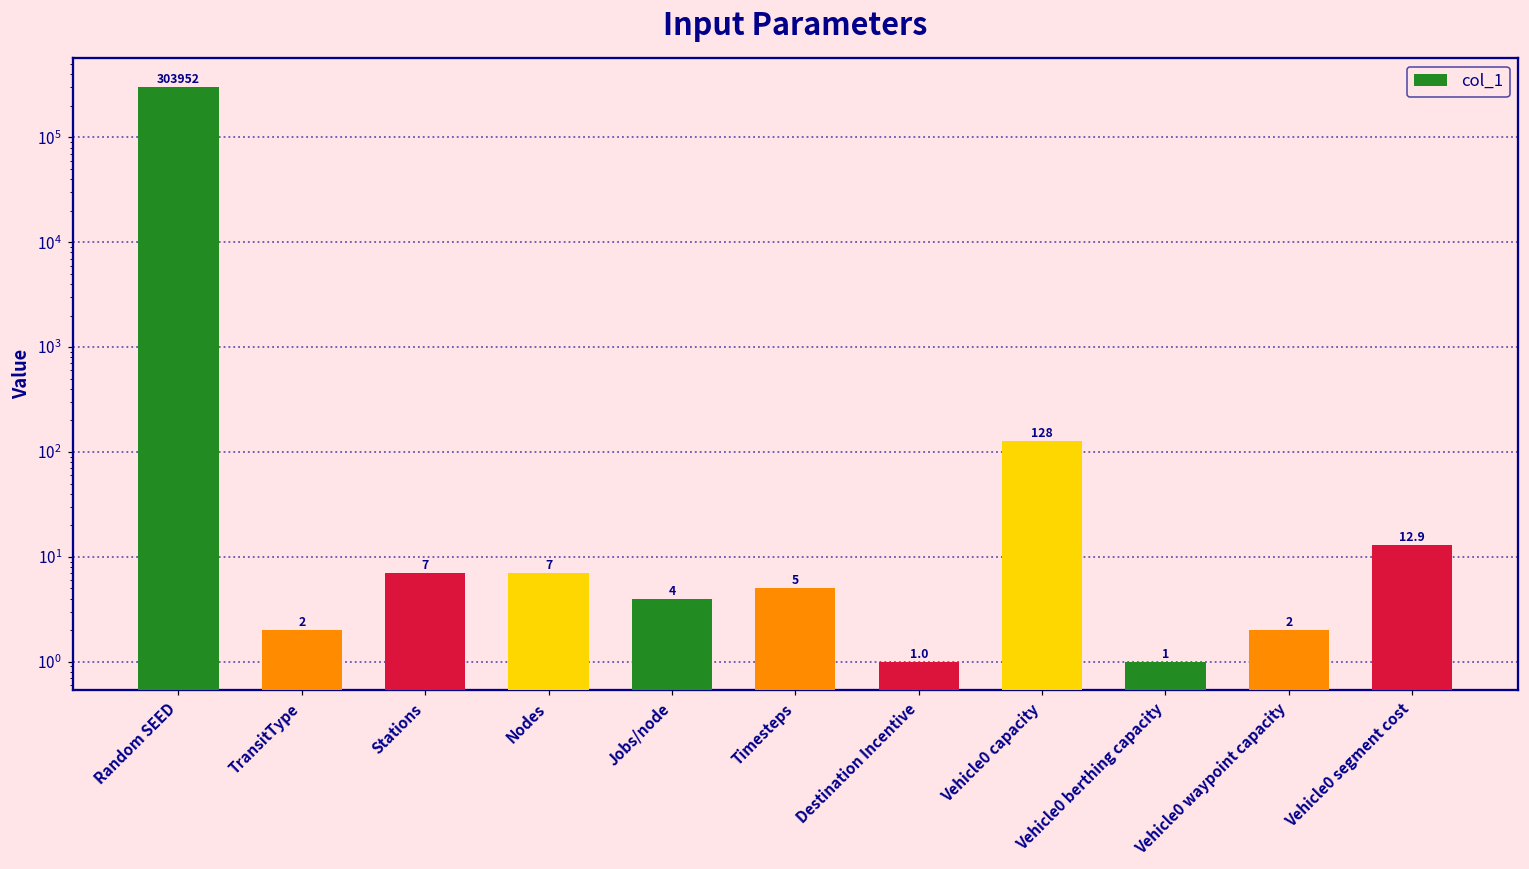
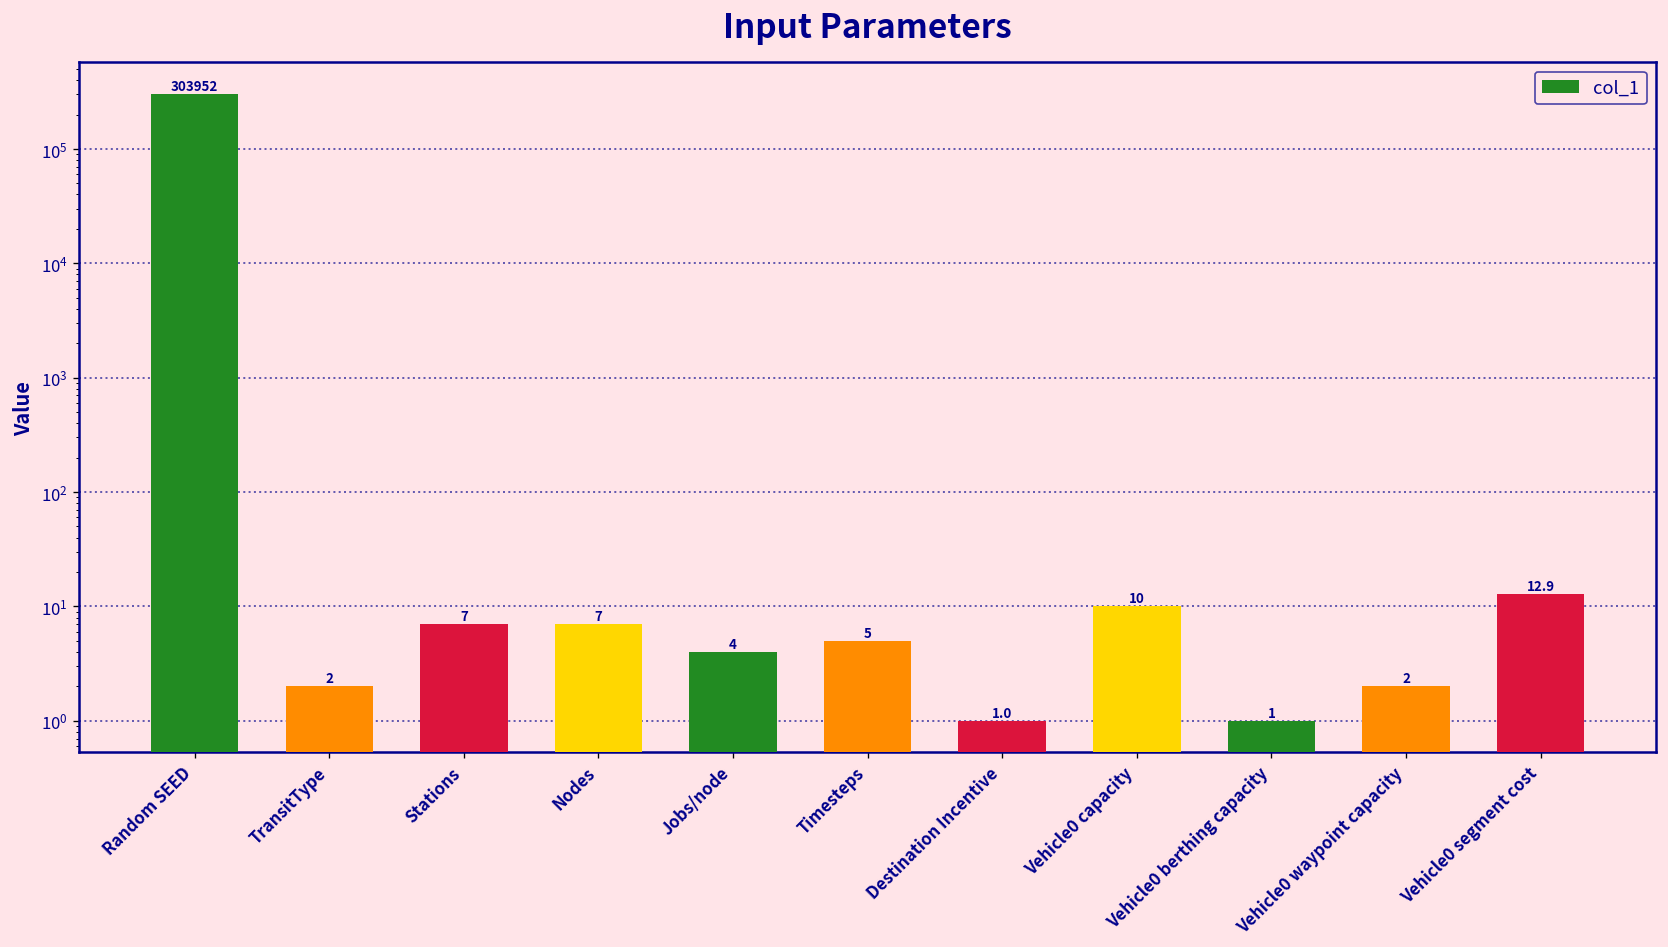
  {
    "Random SEED": 303952,
    "TransitType": 2,
    "Stations": 7,
    "Nodes": 7,
    "Jobs/node": 4,
    "Timesteps": 5,
    "Destination Incentive": 1.0,
-   "Vehicle0 capacity": 128,
+   "Vehicle0 capacity": 10,
    "Vehicle0 berthing capacity": 1,
    "Vehicle0 waypoint capacity": 2,
    "Vehicle0 segment cost": 12.9
  }
